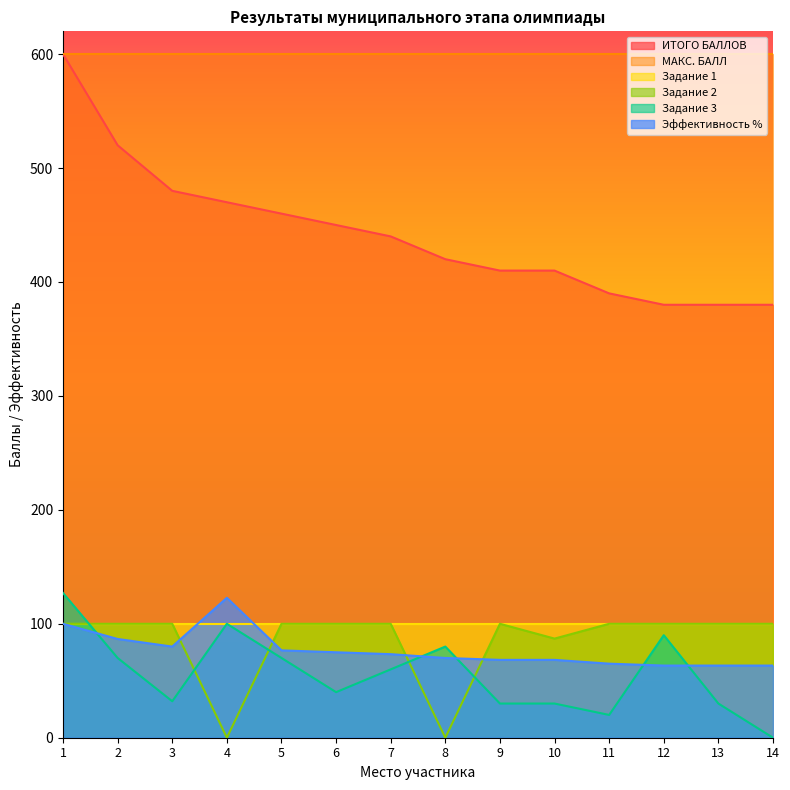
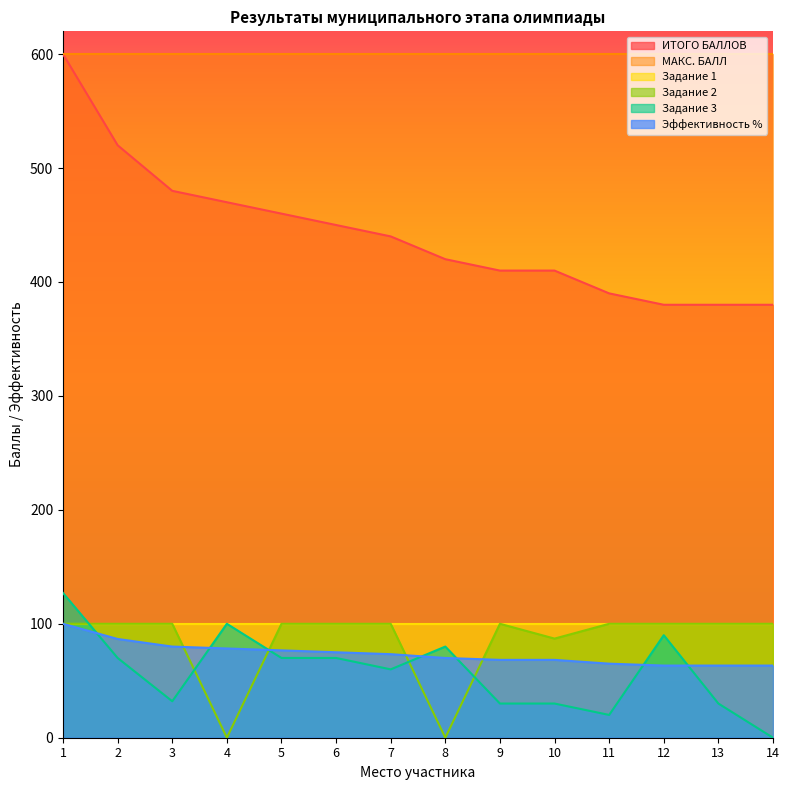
  {
    "ИТОГО БАЛЛОВ": {
      "2": 520,
      "3": 480,
      "4": 470,
      "5": 460,
      "6": 450,
      "7": 440,
      "8": 420,
      "9": 410,
      "10": 410,
      "11": 390,
      "12": 380,
      "13": 380,
      "14": 380
    },
    "МАКС. БАЛЛ": {
      "2": 600,
      "3": 600,
      "4": 600,
      "5": 600,
      "6": 600,
      "7": 600,
      "8": 600,
      "9": 600,
      "10": 600,
      "11": 600,
      "14": 600
    },
    "Задание 1": {
      "8": 100,
      "10": 100
    },
    "Задание 2": {
      "4": 0,
      "8": 0,
      "10": 87
    },
    "Задание 3": {
      "1": 127,
      "2": 70,
      "3": 32,
      "5": 70,
-     "6": 40,
+     "6": 70,
      "7": 60,
      "8": 80,
      "9": 30,
      "10": 30,
      "11": 20,
      "12": 90,
      "13": 30,
      "14": 0
    },
    "Эффективность %": {
      "2": 87,
      "3": 80,
-     "4": 123,
+     "4": 78,
      "5": 77,
      "6": 75,
      "7": 73,
      "8": 70,
      "9": 68,
      "10": 68,
      "11": 65,
      "12": 63,
      "13": 63,
      "14": 63
    }
  }
